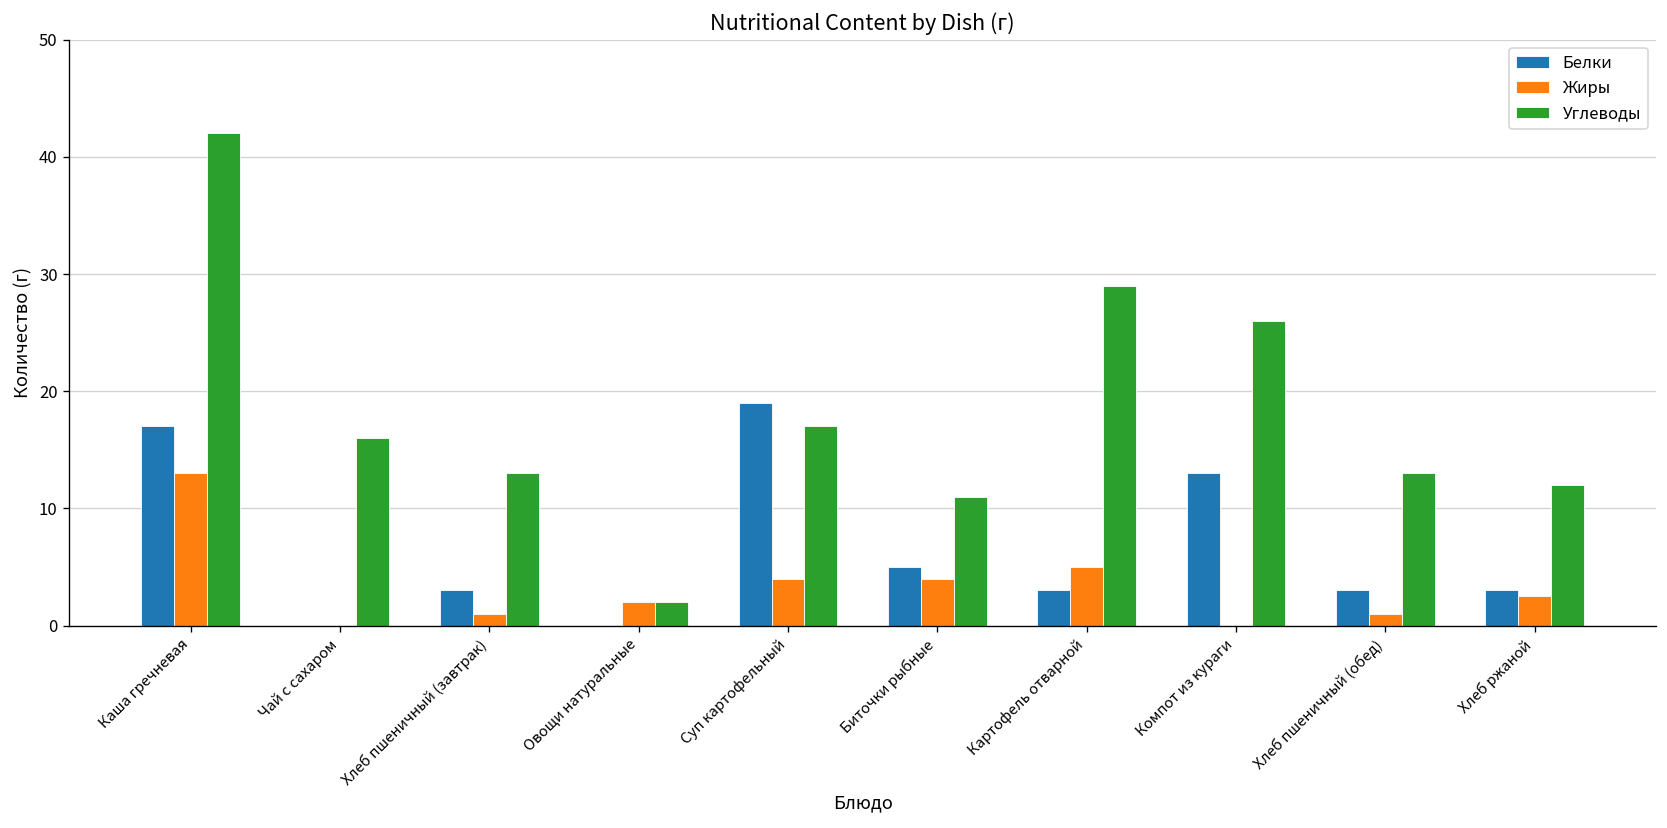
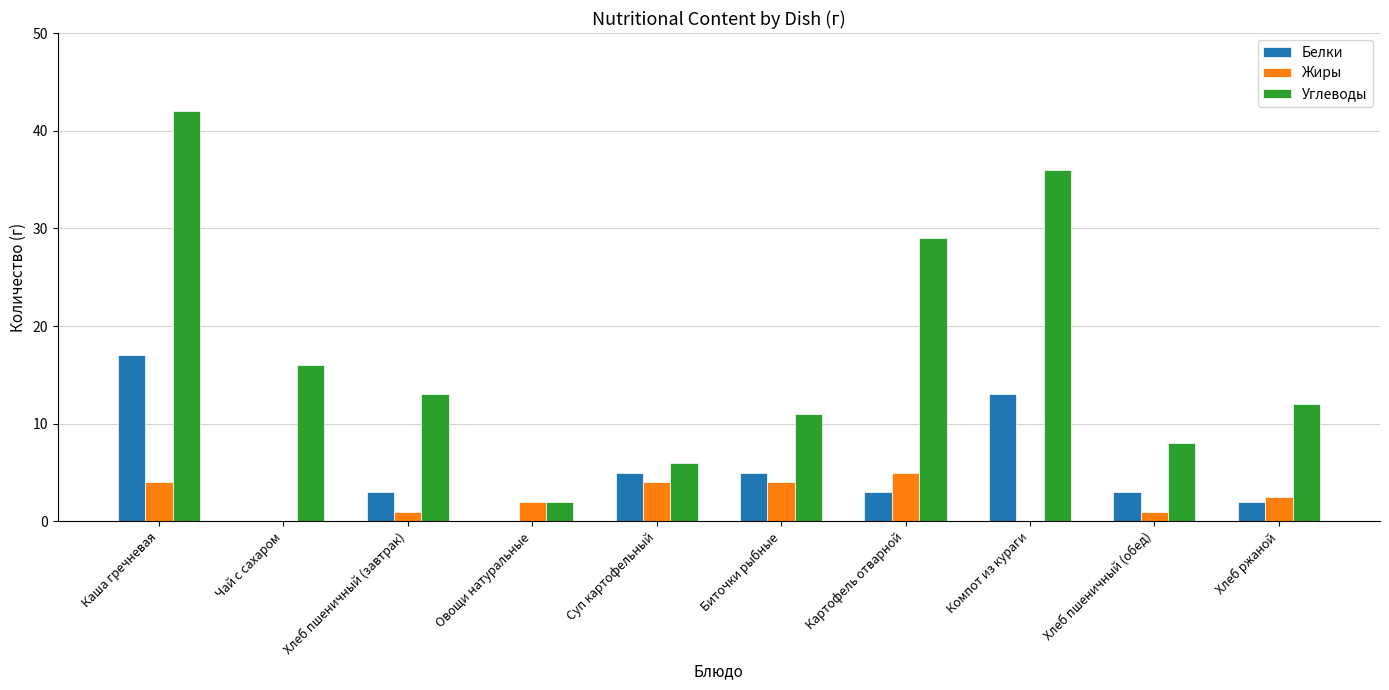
  {
    "Белки": {
      "Каша гречневая": 17,
      "Чай с сахаром": 0,
      "Хлеб пшеничный (завтрак)": 3,
      "Овощи натуральные": 0,
-     "Суп картофельный": 19,
+     "Суп картофельный": 5,
      "Биточки рыбные": 5,
      "Картофель отварной": 3,
      "Компот из кураги": 13,
      "Хлеб пшеничный (обед)": 3,
-     "Хлеб ржаной": 3
+     "Хлеб ржаной": 2
    },
    "Жиры": {
-     "Каша гречневая": 13,
+     "Каша гречневая": 4,
      "Чай с сахаром": 0,
      "Хлеб пшеничный (завтрак)": 1,
      "Овощи натуральные": 2,
      "Суп картофельный": 4,
      "Биточки рыбные": 4,
      "Картофель отварной": 5,
      "Компот из кураги": 0,
      "Хлеб пшеничный (обед)": 1,
      "Хлеб ржаной": 3
    },
    "Углеводы": {
      "Каша гречневая": 42,
      "Чай с сахаром": 16,
      "Хлеб пшеничный (завтрак)": 13,
      "Овощи натуральные": 2,
-     "Суп картофельный": 17,
+     "Суп картофельный": 6,
      "Биточки рыбные": 11,
      "Картофель отварной": 29,
-     "Компот из кураги": 26,
-     "Хлеб пшеничный (обед)": 13,
+     "Компот из кураги": 36,
+     "Хлеб пшеничный (обед)": 8,
      "Хлеб ржаной": 12
    }
  }
